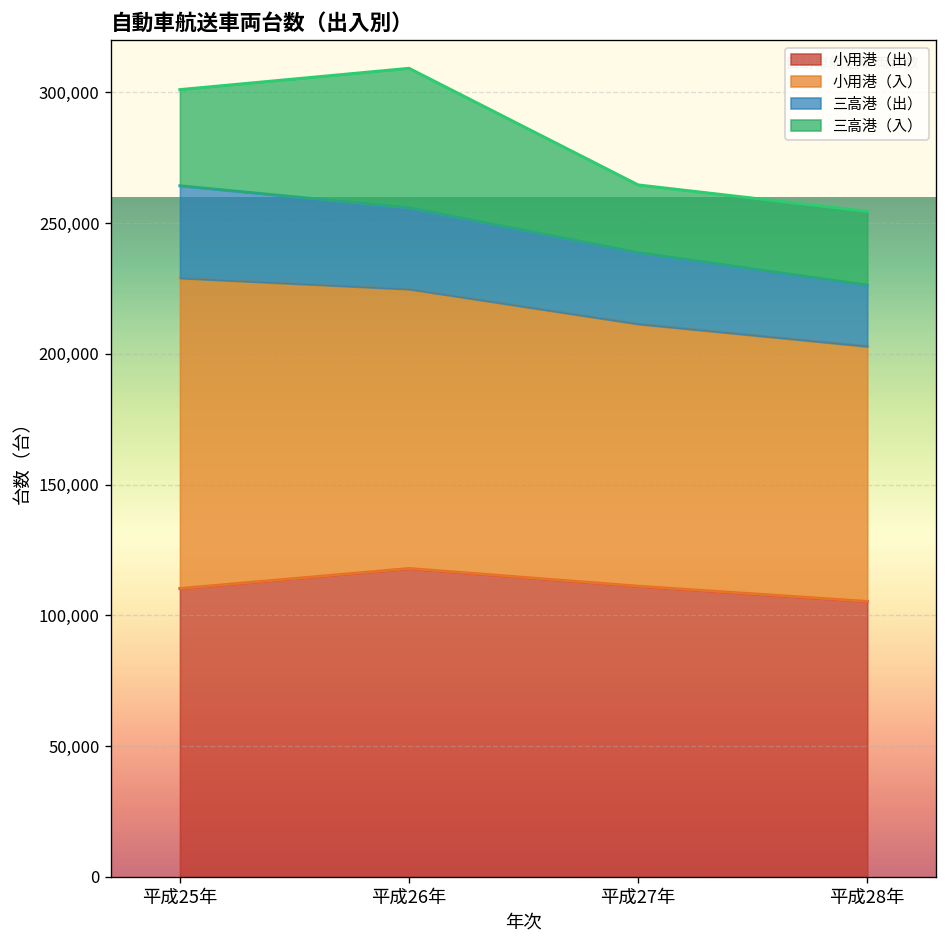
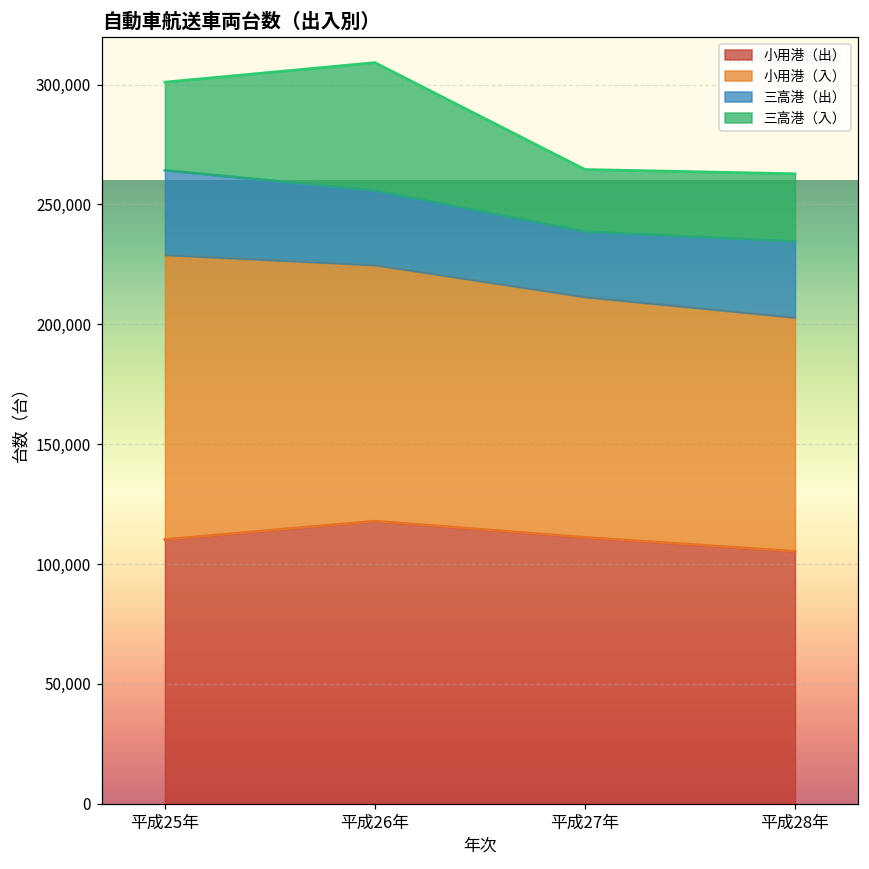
  {
    "小用港（出）": {
      "平成25年": "110,000",
      "平成26年": "118,000",
      "平成27年": "111,000",
      "平成28年": "105,000"
    },
    "小用港（入）": {
      "平成25年": "119,000",
      "平成26年": "107,000",
      "平成27年": "100,000",
      "平成28年": "97,000"
    },
    "三高港（出）": {
      "平成25年": "35,000",
      "平成26年": "31,000",
      "平成27年": "27,000",
-     "平成28年": "23,000"
+     "平成28年": "32,000"
    },
    "三高港（入）": {
      "平成25年": "37,000",
      "平成26年": "53,000",
      "平成27年": "26,000",
      "平成28年": "28,000"
    }
  }
